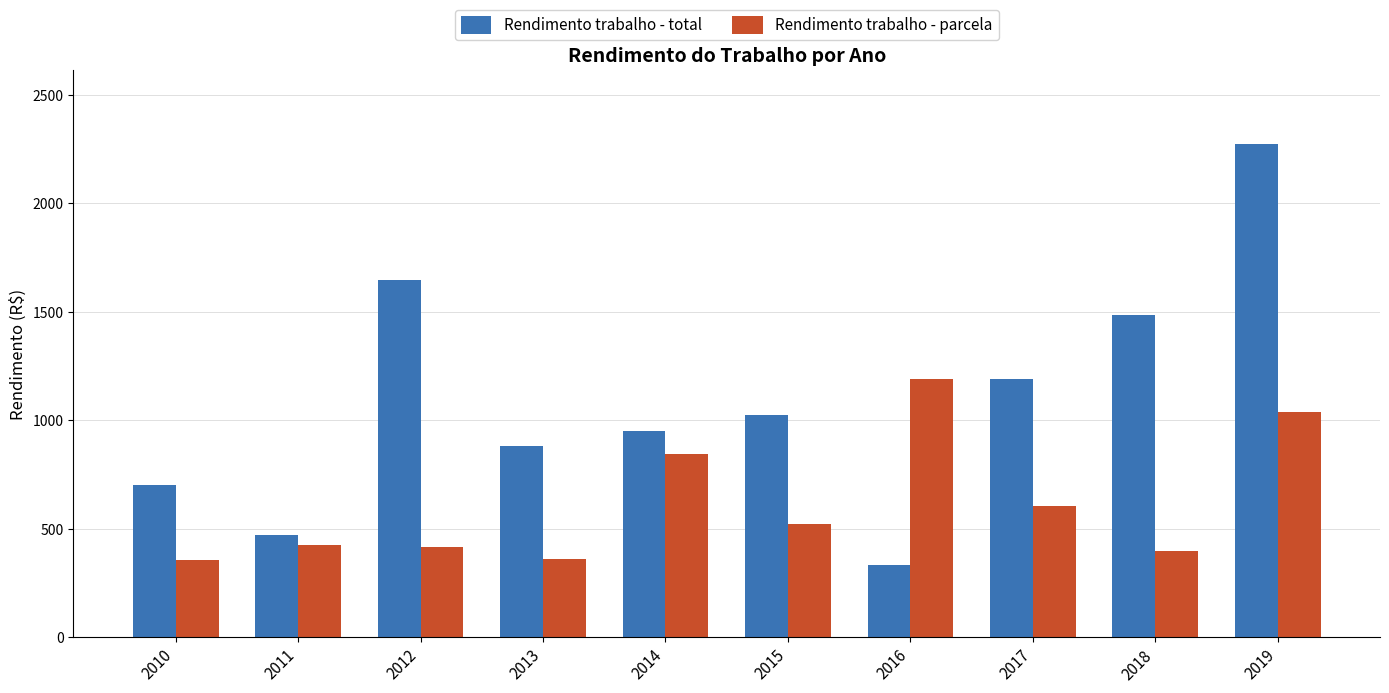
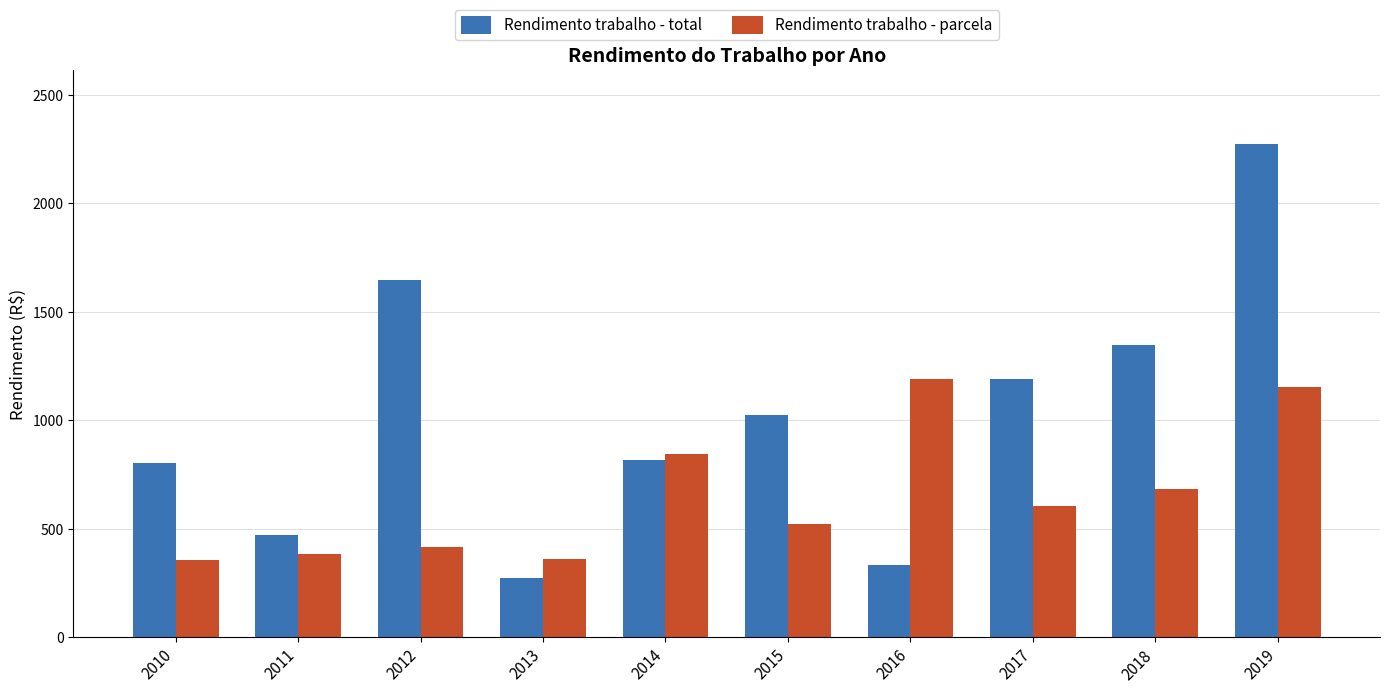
  {
    "Rendimento trabalho - total": {
-     "2010": 700,
+     "2010": 800,
      "2011": 470,
      "2012": 1650,
-     "2013": 880,
-     "2014": 950,
+     "2013": 270,
+     "2014": 820,
      "2015": 1030,
      "2016": 330,
      "2017": 1190,
-     "2018": 1490,
+     "2018": 1350,
      "2019": 2270
    },
    "Rendimento trabalho - parcela": {
      "2010": 360,
-     "2011": 430,
+     "2011": 390,
      "2012": 420,
      "2013": 360,
      "2014": 840,
      "2015": 520,
      "2016": 1190,
      "2017": 610,
-     "2018": 400,
-     "2019": 1040
+     "2018": 680,
+     "2019": 1150
    }
  }
